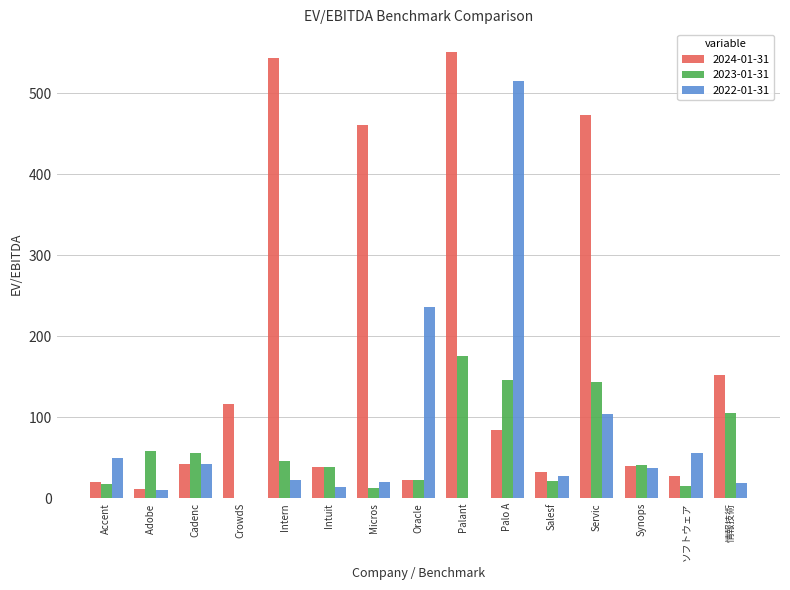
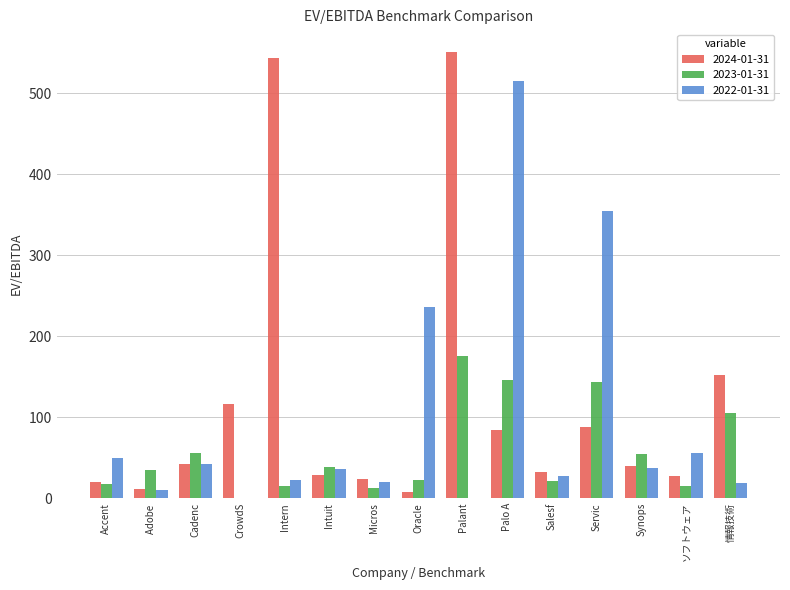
  {
    "2024-01-31": {
      "Accent": 20,
      "Adobe": 10,
      "Cadenc": 40,
      "CrowdS": 120,
      "Intern": 540,
-     "Intuit": 40,
-     "Micros": 460,
-     "Oracle": 20,
+     "Intuit": 30,
+     "Micros": 20,
+     "Oracle": 10,
      "Palant": 550,
      "Palo A": 80,
      "Salesf": 30,
-     "Servic": 470,
+     "Servic": 90,
      "Synops": 40,
      "ソフトウェア": 30,
      "情報技術": 150
    },
    "2023-01-31": {
      "Accent": 20,
-     "Adobe": 60,
+     "Adobe": 30,
      "Cadenc": 60,
      "CrowdS": 0,
-     "Intern": 50,
+     "Intern": 10,
      "Intuit": 40,
      "Micros": 10,
      "Oracle": 20,
      "Palant": 180,
      "Palo A": 150,
      "Salesf": 20,
      "Servic": 140,
-     "Synops": 40,
+     "Synops": 50,
      "ソフトウェア": 10,
      "情報技術": 100
    },
    "2022-01-31": {
      "Accent": 50,
      "Adobe": 10,
      "Cadenc": 40,
      "CrowdS": 0,
      "Intern": 20,
-     "Intuit": 10,
+     "Intuit": 40,
      "Micros": 20,
      "Oracle": 240,
      "Palant": 0,
      "Palo A": 520,
      "Salesf": 30,
-     "Servic": 100,
+     "Servic": 350,
      "Synops": 40,
      "ソフトウェア": 60,
      "情報技術": 20
    }
  }
